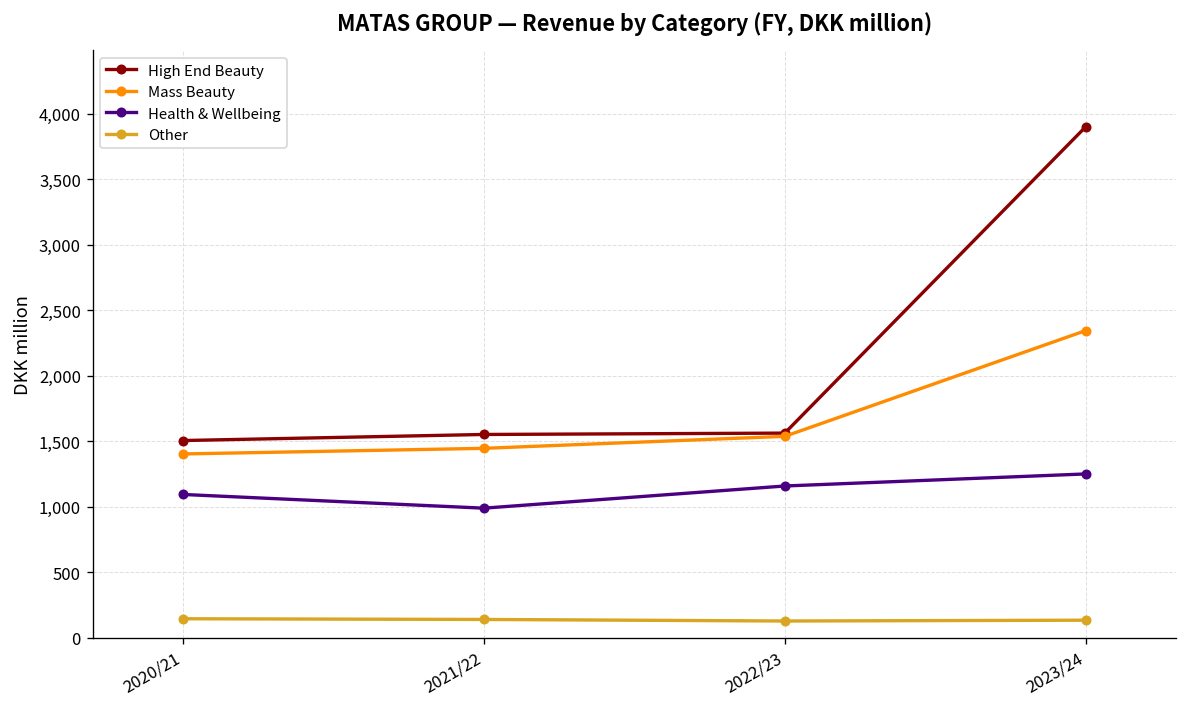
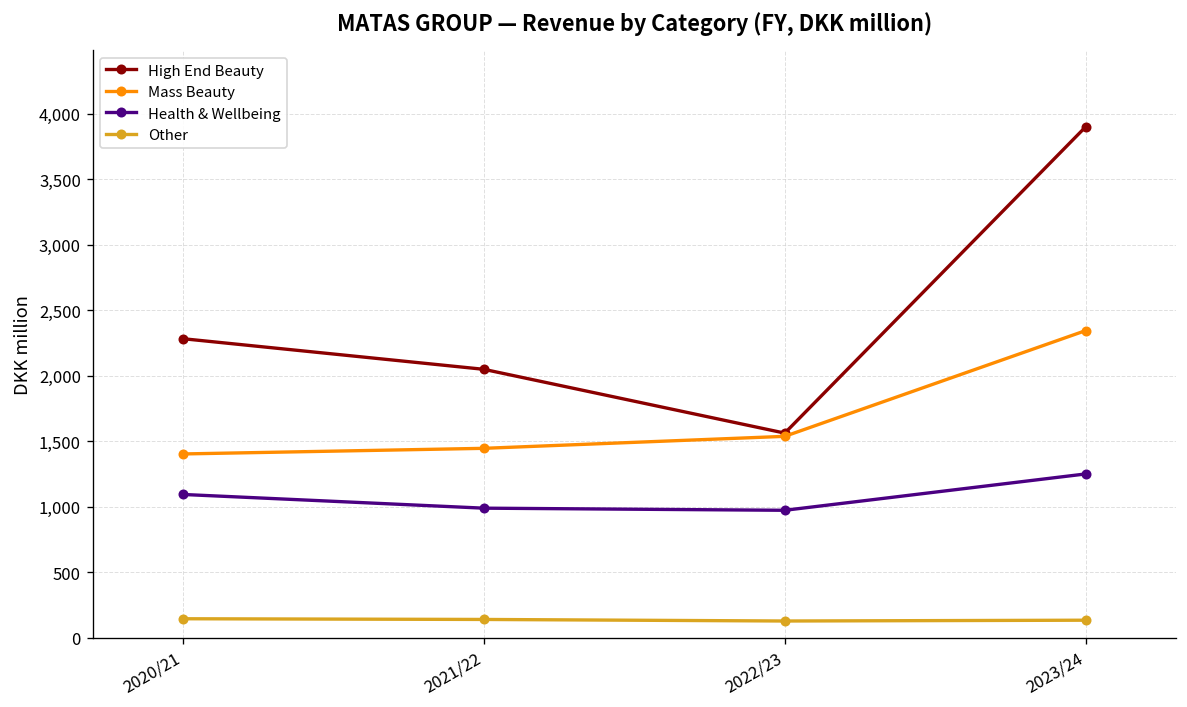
  {
    "High End Beauty": {
-     "2020/21": "1,500",
-     "2021/22": "1,550",
+     "2020/21": "2,280",
+     "2021/22": "2,050",
      "2022/23": "1,560",
      "2023/24": "3,900"
    },
    "Health & Wellbeing": {
      "2020/21": "1,090",
      "2021/22": "990",
-     "2022/23": "1,160",
+     "2022/23": "970",
      "2023/24": "1,250"
    }
  }
